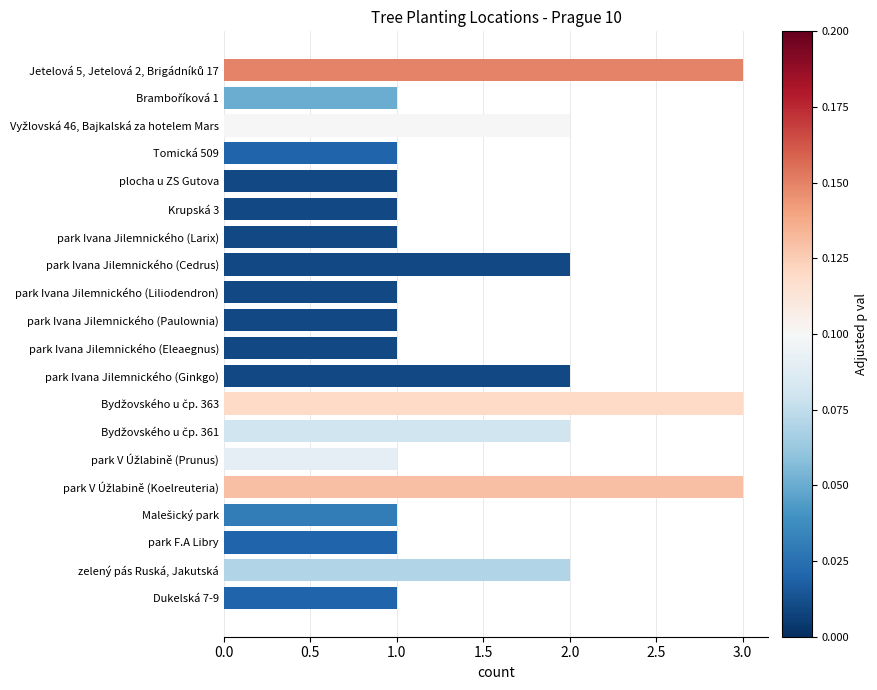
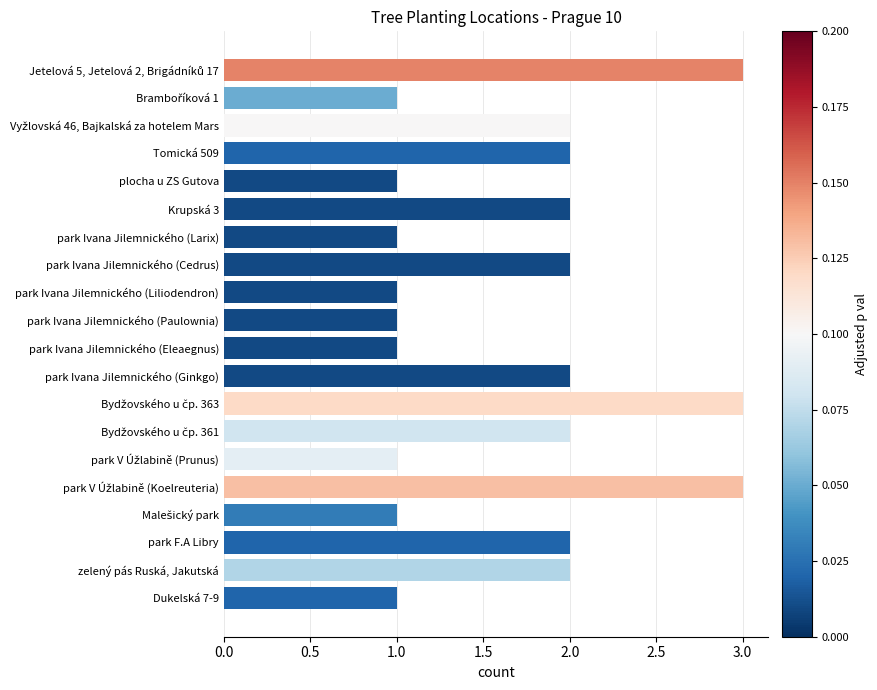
  {
    "Jetelová 5, Jetelová 2, Brigádníků 17": 3,
    "Bramboříková 1": 1,
    "Vyžlovská 46, Bajkalská za hotelem Mars": 2,
-   "Tomická 509": 1,
+   "Tomická 509": 2,
    "plocha u ZS Gutova": 1,
-   "Krupská 3": 1,
+   "Krupská 3": 2,
    "park Ivana Jilemnického (Larix)": 1,
    "park Ivana Jilemnického (Cedrus)": 2,
    "park Ivana Jilemnického (Liliodendron)": 1,
    "park Ivana Jilemnického (Paulownia)": 1,
    "park Ivana Jilemnického (Eleaegnus)": 1,
    "park Ivana Jilemnického (Ginkgo)": 2,
    "Bydžovského u čp. 363": 3,
    "Bydžovského u čp. 361": 2,
    "park V Úžlabině (Prunus)": 1,
    "park V Úžlabině (Koelreuteria)": 3,
    "Malešický park": 1,
-   "park F.A Libry": 1,
+   "park F.A Libry": 2,
    "zelený pás Ruská, Jakutská": 2,
    "Dukelská 7-9": 1
  }
